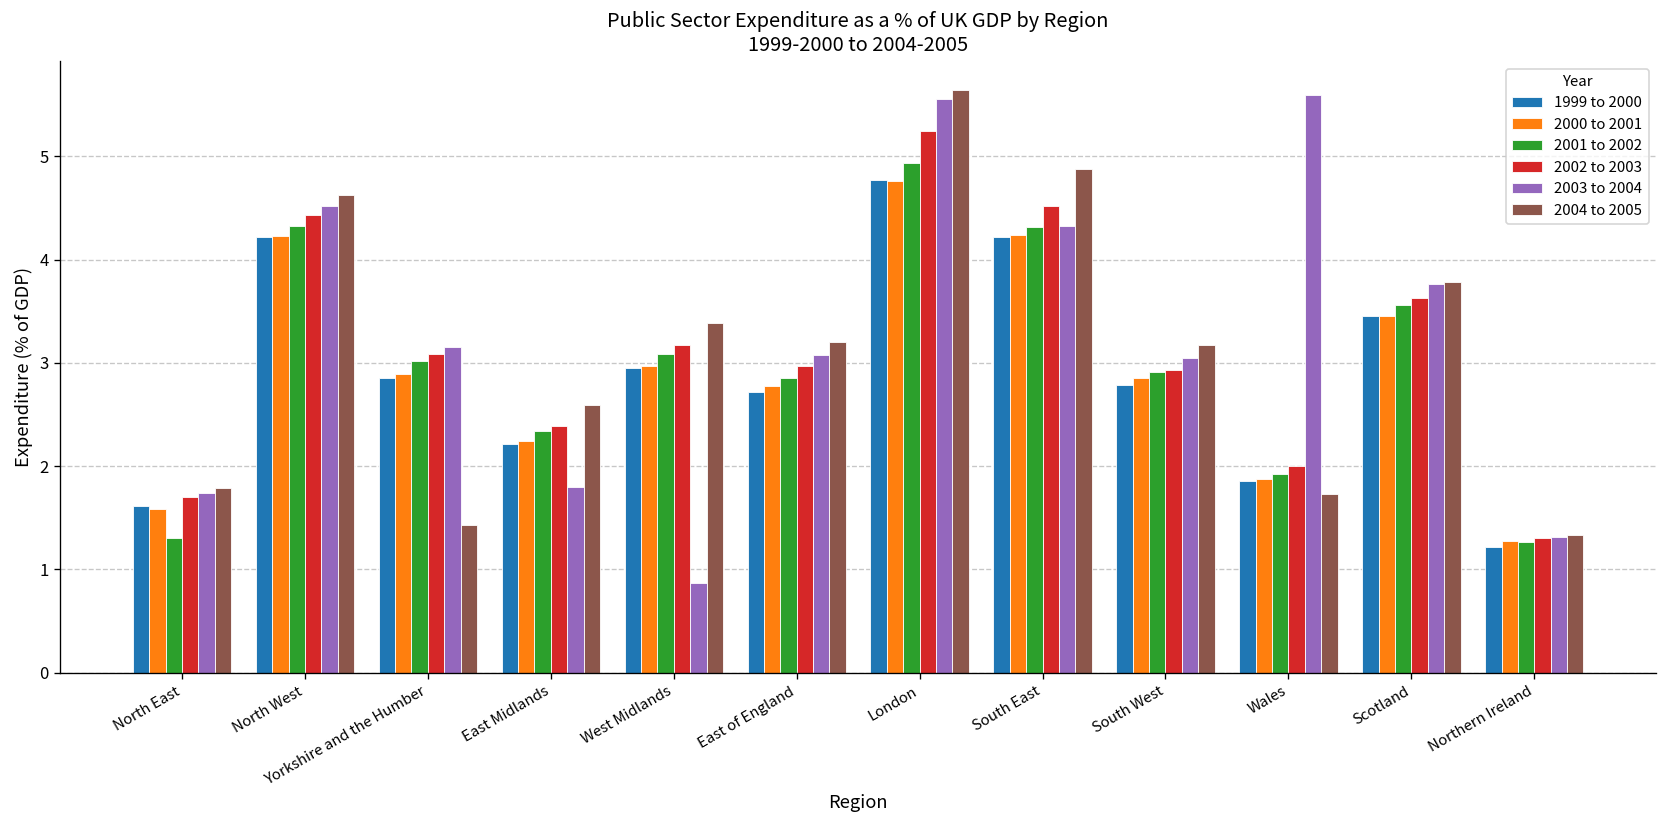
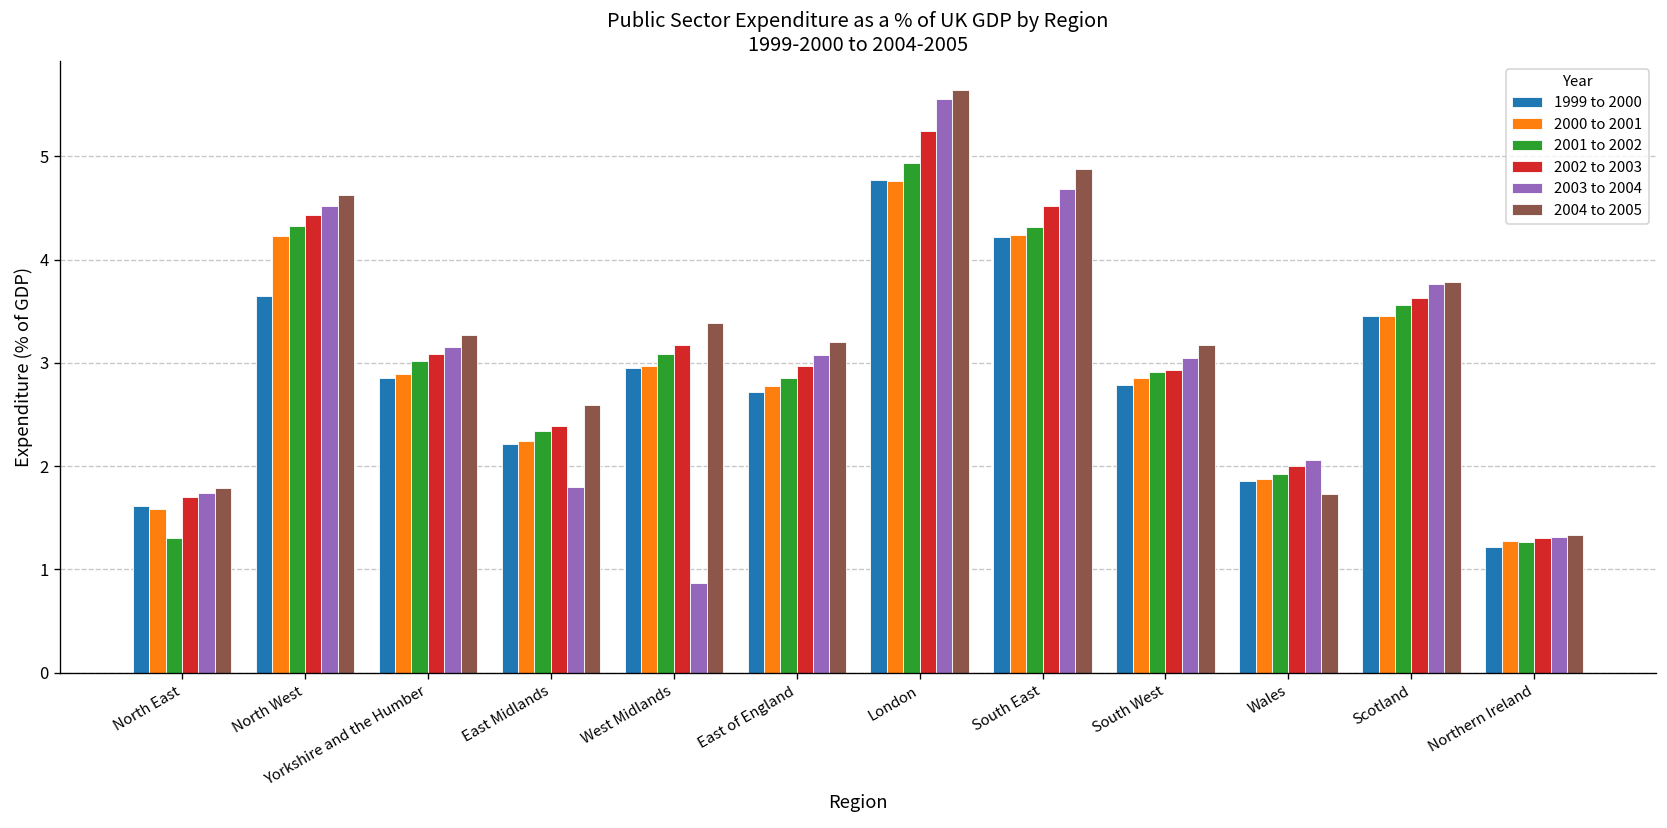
  {
    "1999 to 2000": {
      "North East": 1.6,
-     "North West": 4.2,
+     "North West": 3.7,
      "Yorkshire and the Humber": 2.9,
      "East Midlands": 2.2,
      "West Midlands": 3.0,
      "East of England": 2.7,
      "London": 4.8,
      "South East": 4.2,
      "South West": 2.8,
      "Wales": 1.9,
      "Scotland": 3.5,
      "Northern Ireland": 1.2
    },
    "2000 to 2001": {
      "North East": 1.6,
      "North West": 4.2,
      "Yorkshire and the Humber": 2.9,
      "East Midlands": 2.2,
      "West Midlands": 3.0,
      "East of England": 2.8,
      "London": 4.8,
      "South East": 4.2,
      "South West": 2.9,
      "Wales": 1.9,
      "Scotland": 3.5,
      "Northern Ireland": 1.3
    },
    "2001 to 2002": {
      "North East": 1.3,
      "North West": 4.3,
      "Yorkshire and the Humber": 3.0,
      "East Midlands": 2.3,
      "West Midlands": 3.1,
      "East of England": 2.9,
      "London": 4.9,
      "South East": 4.3,
      "South West": 2.9,
      "Wales": 1.9,
      "Scotland": 3.6,
      "Northern Ireland": 1.3
    },
    "2002 to 2003": {
      "North East": 1.7,
      "North West": 4.4,
      "Yorkshire and the Humber": 3.1,
      "East Midlands": 2.4,
      "West Midlands": 3.2,
      "East of England": 3.0,
      "London": 5.3,
      "South East": 4.5,
      "South West": 2.9,
      "Wales": 2.0,
      "Scotland": 3.6,
      "Northern Ireland": 1.3
    },
    "2003 to 2004": {
      "North East": 1.7,
      "North West": 4.5,
      "Yorkshire and the Humber": 3.2,
      "East Midlands": 1.8,
      "West Midlands": 0.9,
      "East of England": 3.1,
      "London": 5.6,
-     "South East": 4.3,
+     "South East": 4.7,
      "South West": 3.1,
-     "Wales": 5.6,
+     "Wales": 2.1,
      "Scotland": 3.8,
      "Northern Ireland": 1.3
    },
    "2004 to 2005": {
      "North East": 1.8,
      "North West": 4.6,
-     "Yorkshire and the Humber": 1.4,
+     "Yorkshire and the Humber": 3.3,
      "East Midlands": 2.6,
      "West Midlands": 3.4,
      "East of England": 3.2,
      "London": 5.6,
      "South East": 4.9,
      "South West": 3.2,
      "Wales": 1.7,
      "Scotland": 3.8,
      "Northern Ireland": 1.3
    }
  }
